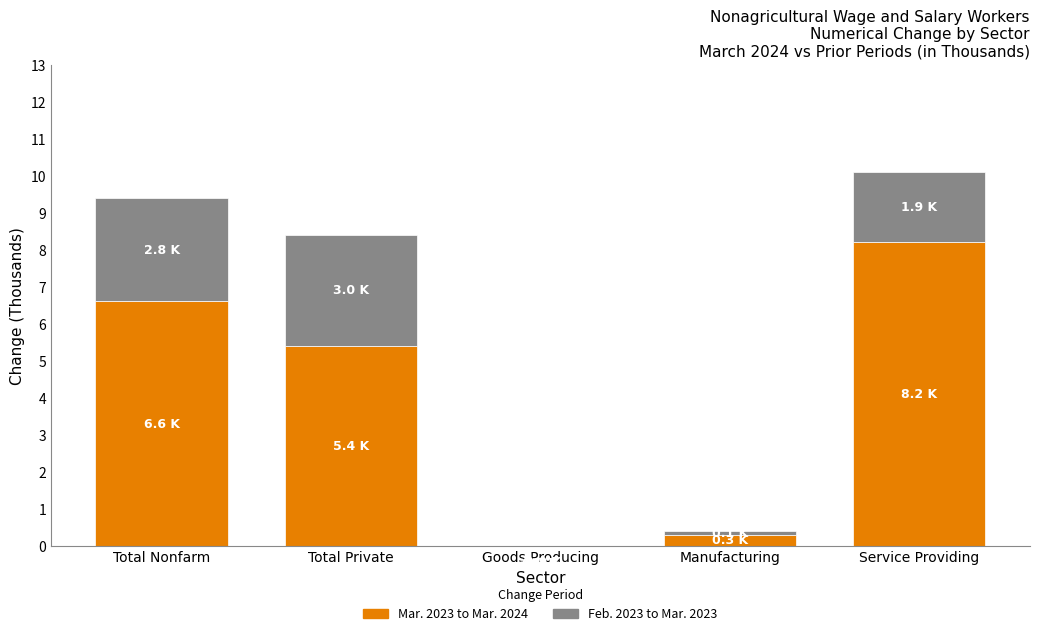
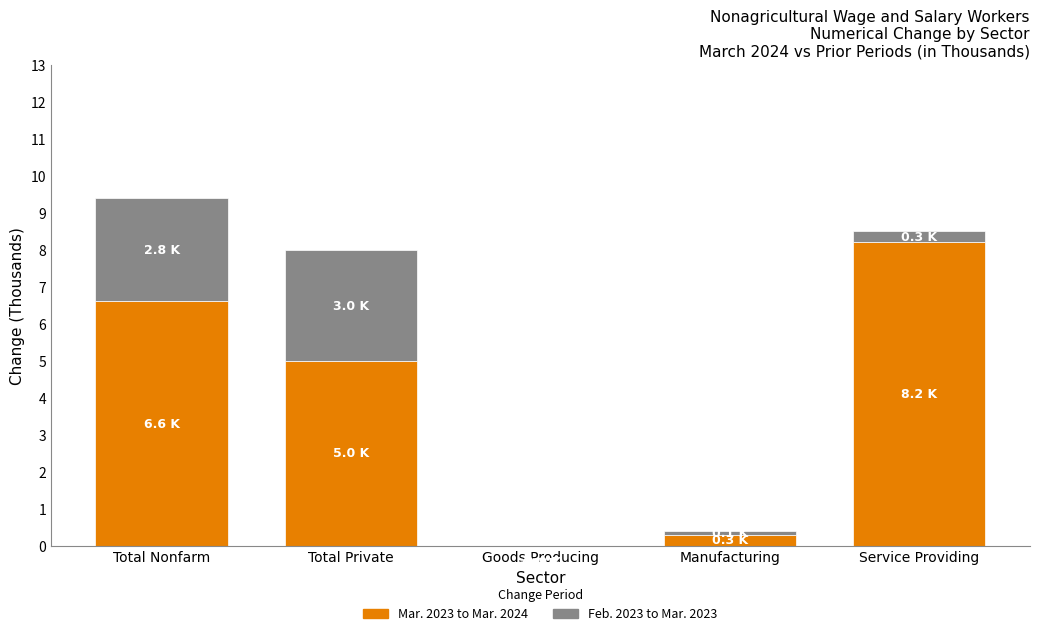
  {
    "Mar. 2023 to Mar. 2024": {
      "Total Nonfarm": 6.6,
-     "Total Private": 5.4,
+     "Total Private": 5.0,
      "Manufacturing": 0.3,
      "Service Providing": 8.2
    },
    "Feb. 2023 to Mar. 2023": {
      "Total Nonfarm": 2.8,
      "Total Private": 3.0,
-     "Service Providing": 1.9
+     "Service Providing": 0.3
    }
  }
